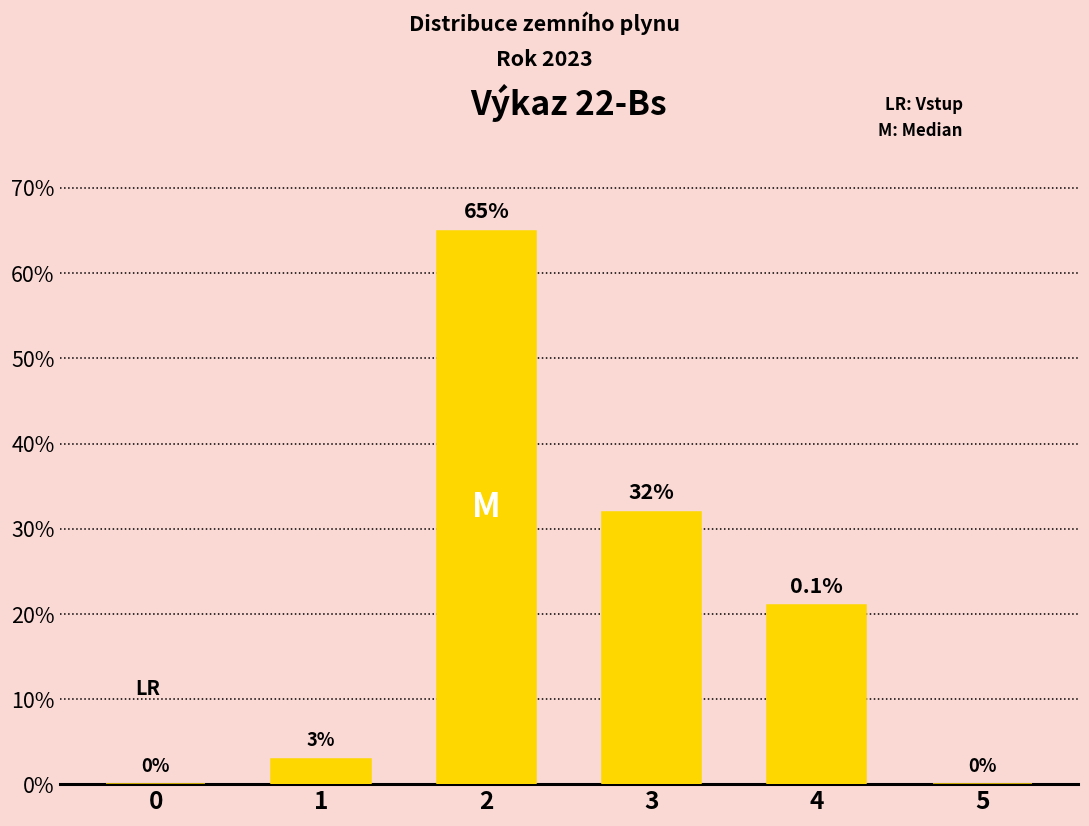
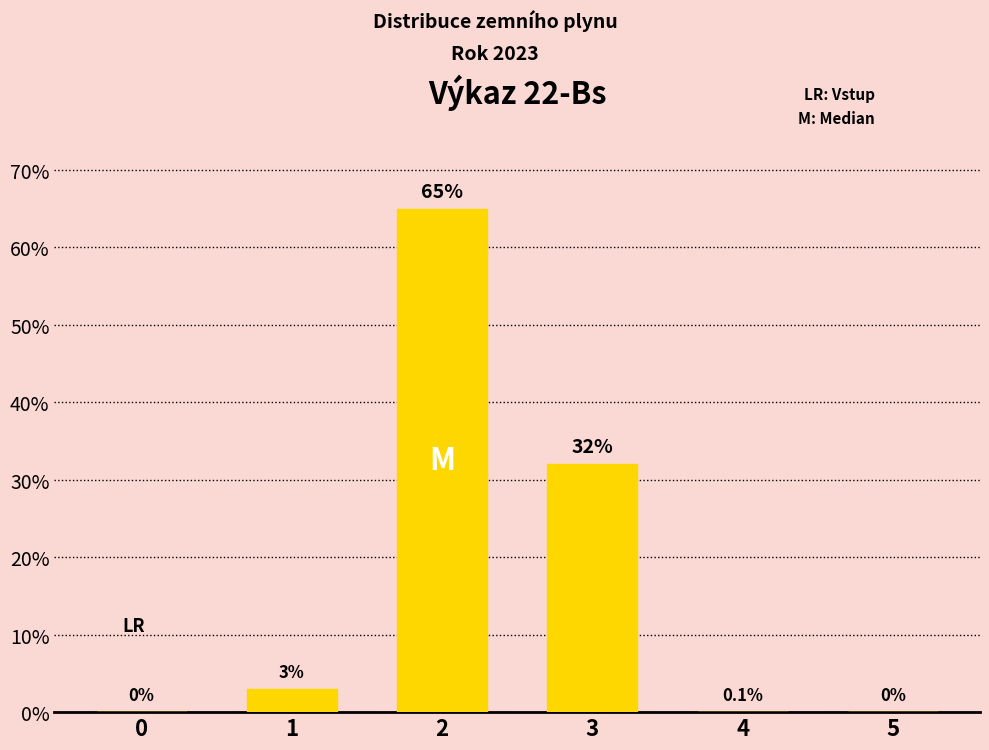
  {
-   "4": "21%"
+   "4": "0%"
  }
